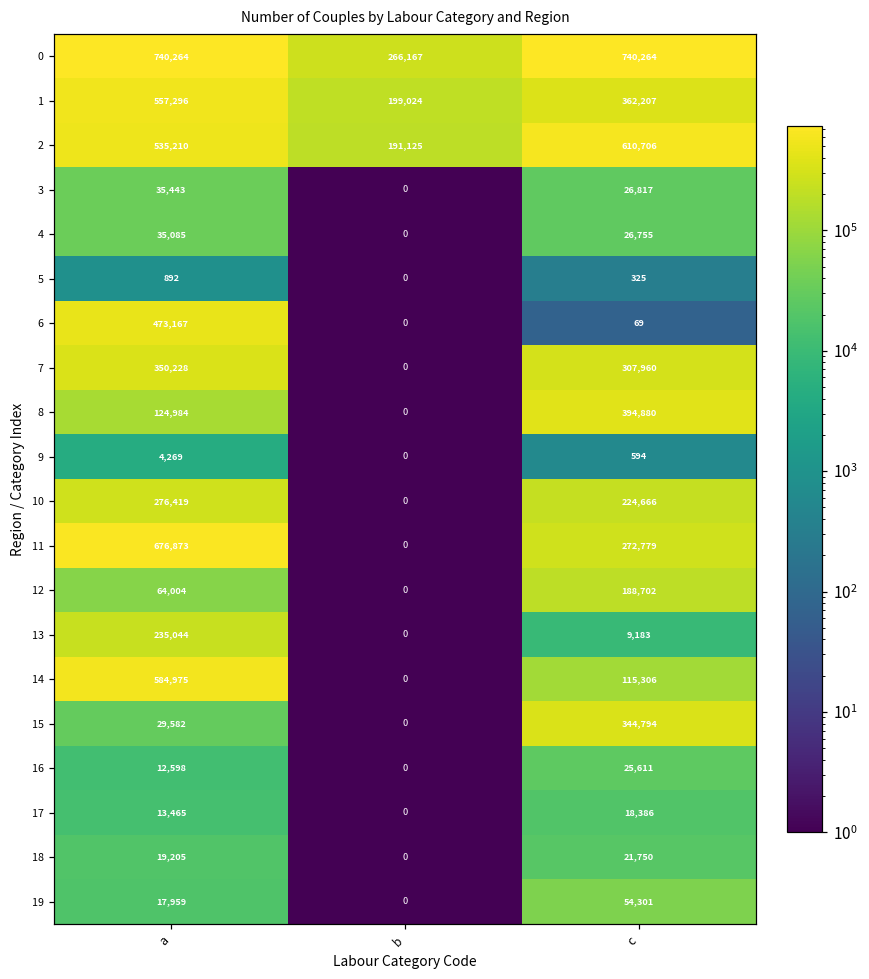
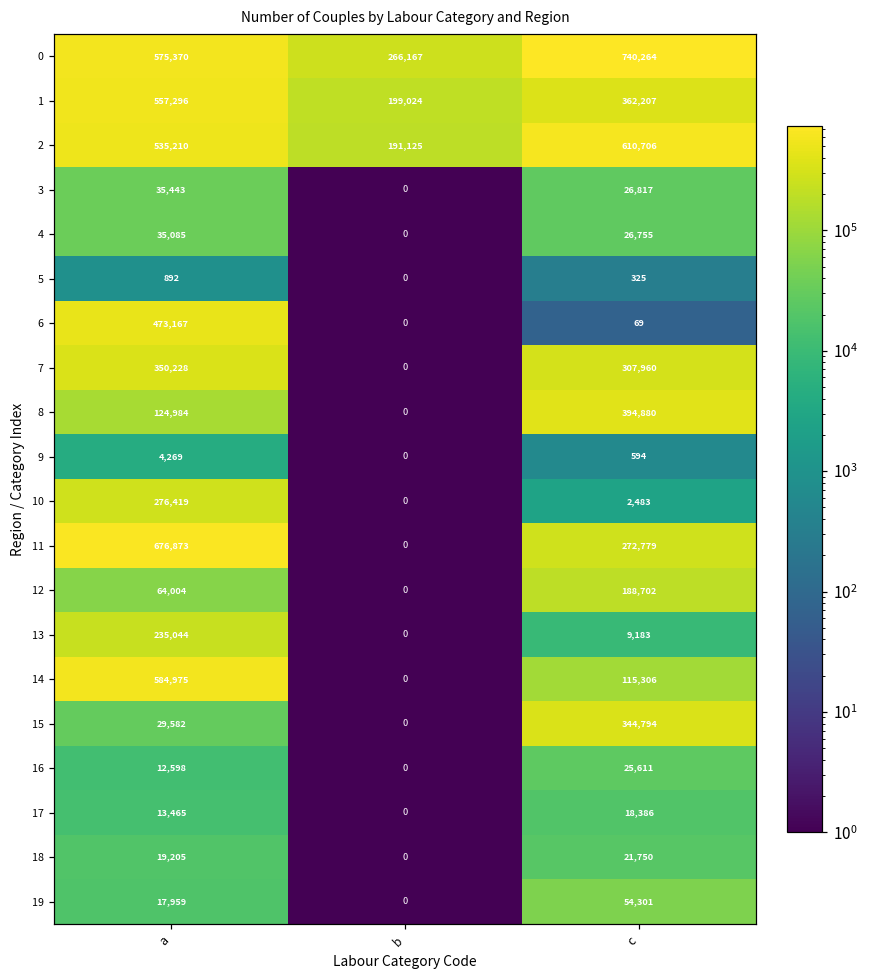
  {
    "0": {
-     "a": "740,264",
+     "a": "575,370",
      "b": "266,167",
      "c": "740,264"
    },
    "1": {
      "a": "557,296",
      "b": "199,024",
      "c": "362,207"
    },
    "2": {
      "a": "535,210",
      "b": "191,125",
      "c": "610,706"
    },
    "3": {
      "a": "35,443",
      "b": "0",
      "c": "26,817"
    },
    "4": {
      "a": "35,085",
      "b": "0",
      "c": "26,755"
    },
    "5": {
      "a": "892",
      "b": "0",
      "c": "325"
    },
    "6": {
      "a": "473,167",
      "b": "0",
      "c": "69"
    },
    "7": {
      "a": "350,228",
      "b": "0",
      "c": "307,960"
    },
    "8": {
      "a": "124,984",
      "b": "0",
      "c": "394,880"
    },
    "9": {
      "a": "4,269",
      "b": "0",
      "c": "594"
    },
    "10": {
      "a": "276,419",
      "b": "0",
-     "c": "224,666"
+     "c": "2,483"
    },
    "11": {
      "a": "676,873",
      "b": "0",
      "c": "272,779"
    },
    "12": {
      "a": "64,004",
      "b": "0",
      "c": "188,702"
    },
    "13": {
      "a": "235,044",
      "b": "0",
      "c": "9,183"
    },
    "14": {
      "a": "584,975",
      "b": "0",
      "c": "115,306"
    },
    "15": {
      "a": "29,582",
      "b": "0",
      "c": "344,794"
    },
    "16": {
      "a": "12,598",
      "b": "0",
      "c": "25,611"
    },
    "17": {
      "a": "13,465",
      "b": "0",
      "c": "18,386"
    },
    "18": {
      "a": "19,205",
      "b": "0",
      "c": "21,750"
    },
    "19": {
      "a": "17,959",
      "b": "0",
      "c": "54,301"
    }
  }
